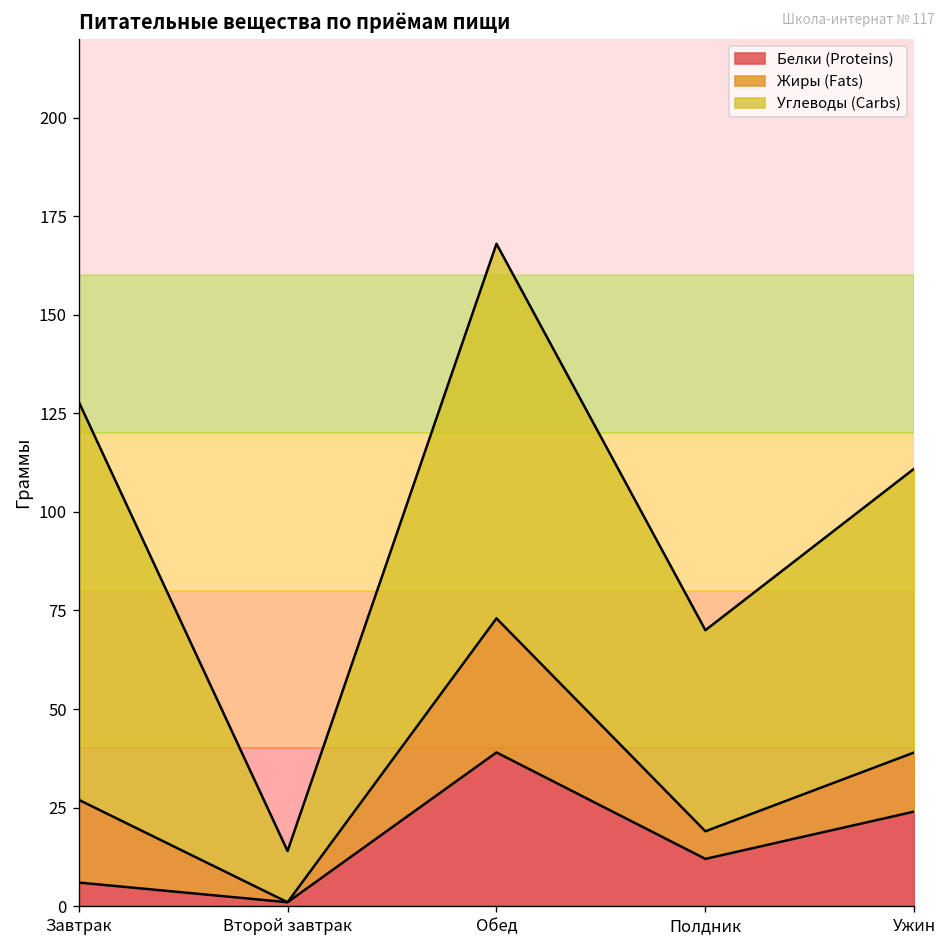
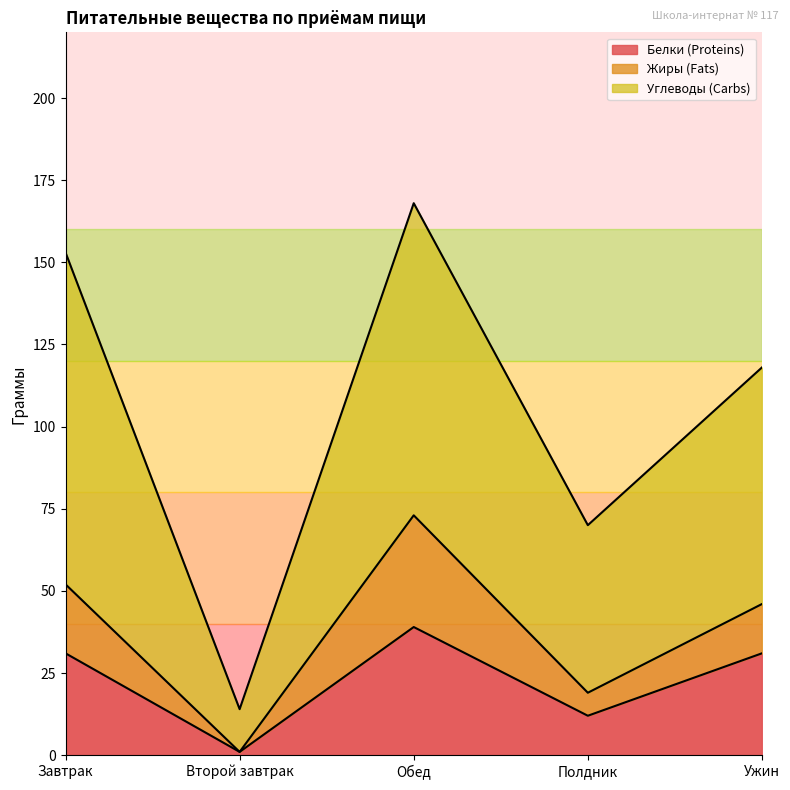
  {
    "Белки (Proteins)": {
-     "Завтрак": 6,
+     "Завтрак": 31,
      "Обед": 39,
      "Полдник": 12,
-     "Ужин": 24
+     "Ужин": 31
    }
  }
